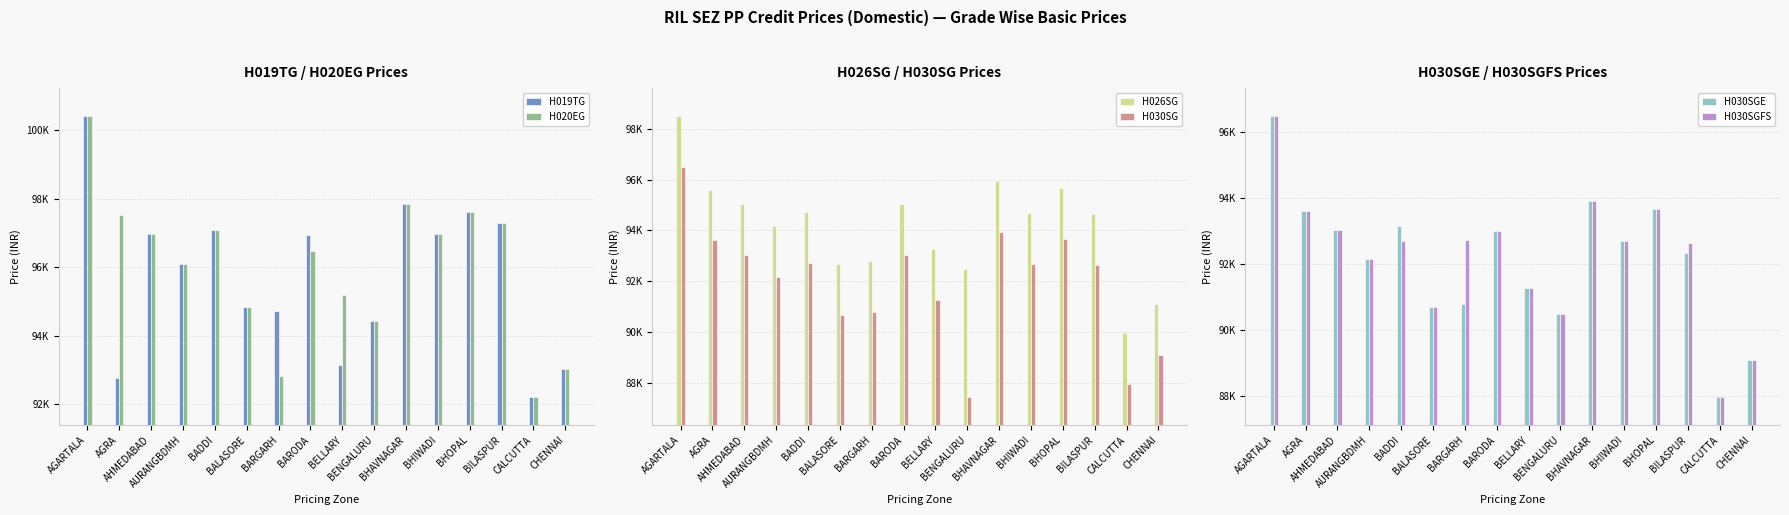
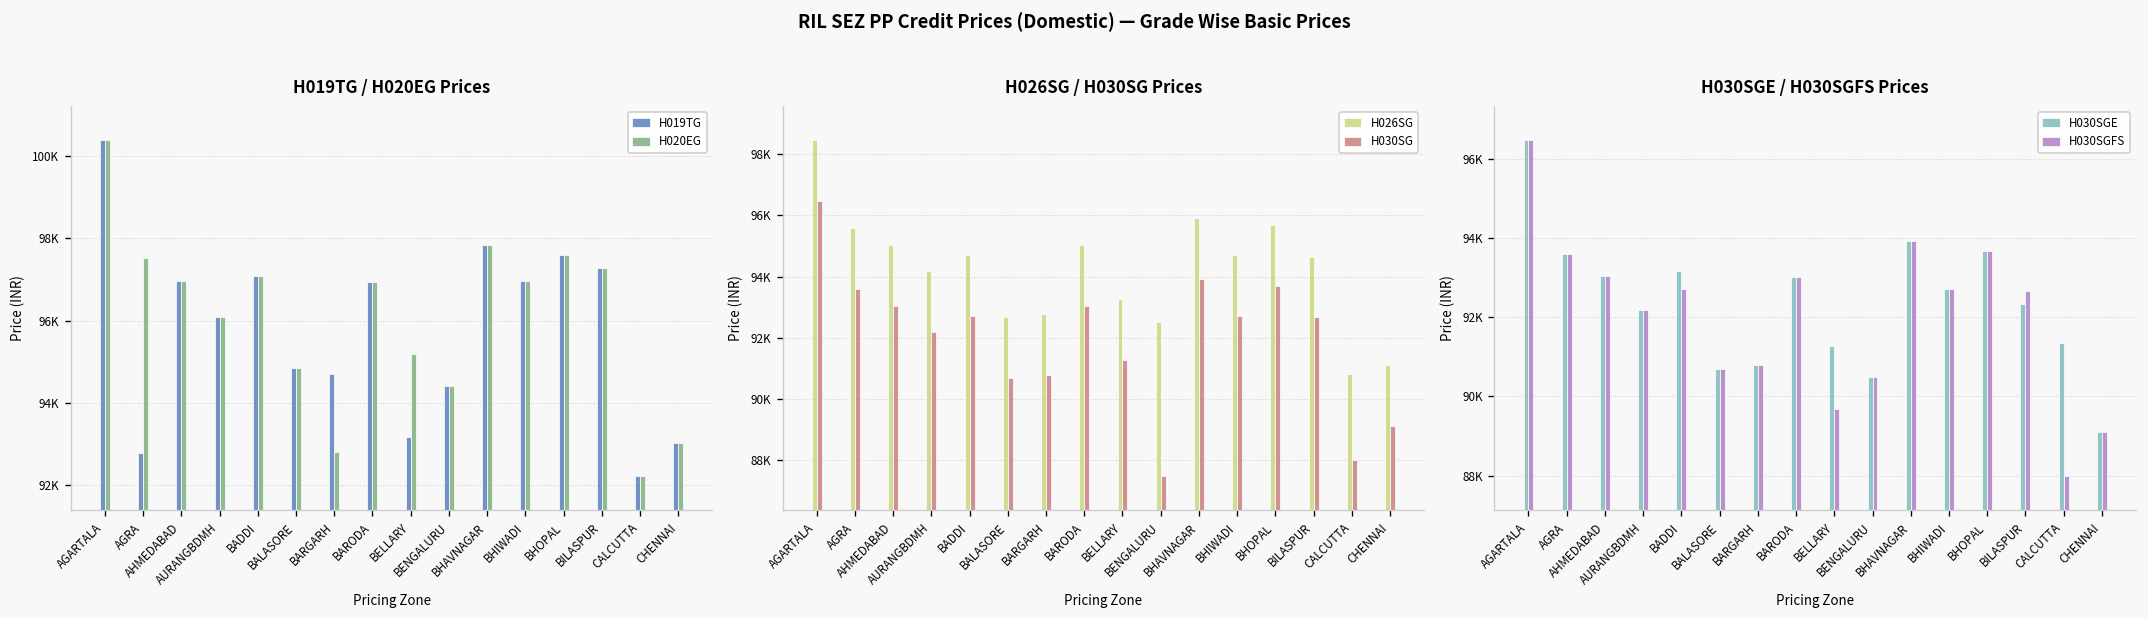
  {
    "H019TG / H020EG Prices": {
      "H019TG": {
        "AGARTALA": 100400,
        "AGRA": 92800,
        "AHMEDABAD": 97000,
        "AURANGBDMH": 96100,
        "BADDI": 97100,
        "BALASORE": 94800,
        "BARGARH": 94700,
        "BARODA": 96900,
        "BELLARY": 93200,
        "BENGALURU": 94400,
        "BHAVNAGAR": 97800,
        "BHIWADI": 97000,
        "BHOPAL": 97600,
        "BILASPUR": 97300,
        "CALCUTTA": 92200,
        "CHENNAI": 93000
      },
      "H020EG": {
        "AGARTALA": 100400,
        "AGRA": 97500,
        "AHMEDABAD": 97000,
        "AURANGBDMH": 96100,
        "BADDI": 97100,
        "BALASORE": 94800,
        "BARGARH": 92800,
-       "BARODA": 96500,
+       "BARODA": 96900,
        "BELLARY": 95200,
        "BENGALURU": 94400,
        "BHAVNAGAR": 97800,
        "BHIWADI": 97000,
        "BHOPAL": 97600,
        "BILASPUR": 97300,
        "CALCUTTA": 92200,
        "CHENNAI": 93000
      }
    },
    "H026SG / H030SG Prices": {
      "H026SG": {
        "AGARTALA": 98500,
        "AGRA": 95600,
        "AHMEDABAD": 95000,
        "AURANGBDMH": 94200,
        "BADDI": 94700,
        "BALASORE": 92700,
        "BARGARH": 92800,
        "BARODA": 95000,
        "BELLARY": 93300,
        "BENGALURU": 92500,
        "BHAVNAGAR": 95900,
        "BHIWADI": 94700,
        "BHOPAL": 95700,
        "BILASPUR": 94700,
-       "CALCUTTA": 90000,
+       "CALCUTTA": 90800,
        "CHENNAI": 91100
      },
      "H030SG": {
        "AGARTALA": 96500,
        "AGRA": 93600,
        "AHMEDABAD": 93000,
        "AURANGBDMH": 92200,
        "BADDI": 92700,
        "BALASORE": 90700,
        "BARGARH": 90800,
        "BARODA": 93000,
        "BELLARY": 91300,
        "BENGALURU": 87500,
        "BHAVNAGAR": 93900,
        "BHIWADI": 92700,
        "BHOPAL": 93700,
        "BILASPUR": 92700,
        "CALCUTTA": 88000,
        "CHENNAI": 89100
      }
    },
    "H030SGE / H030SGFS Prices": {
      "H030SGE": {
        "AGARTALA": 96500,
        "AGRA": 93600,
        "AHMEDABAD": 93000,
        "AURANGBDMH": 92200,
        "BADDI": 93200,
        "BALASORE": 90700,
        "BARGARH": 90800,
        "BARODA": 93000,
        "BELLARY": 91300,
        "BENGALURU": 90500,
        "BHAVNAGAR": 93900,
        "BHIWADI": 92700,
        "BHOPAL": 93700,
        "BILASPUR": 92300,
-       "CALCUTTA": 88000,
+       "CALCUTTA": 91300,
        "CHENNAI": 89100
      },
      "H030SGFS": {
        "AGARTALA": 96500,
        "AGRA": 93600,
        "AHMEDABAD": 93000,
        "AURANGBDMH": 92200,
        "BADDI": 92700,
        "BALASORE": 90700,
-       "BARGARH": 92700,
+       "BARGARH": 90800,
        "BARODA": 93000,
-       "BELLARY": 91300,
+       "BELLARY": 89700,
        "BENGALURU": 90500,
        "BHAVNAGAR": 93900,
        "BHIWADI": 92700,
        "BHOPAL": 93700,
        "BILASPUR": 92700,
        "CALCUTTA": 88000,
        "CHENNAI": 89100
      }
    }
  }
